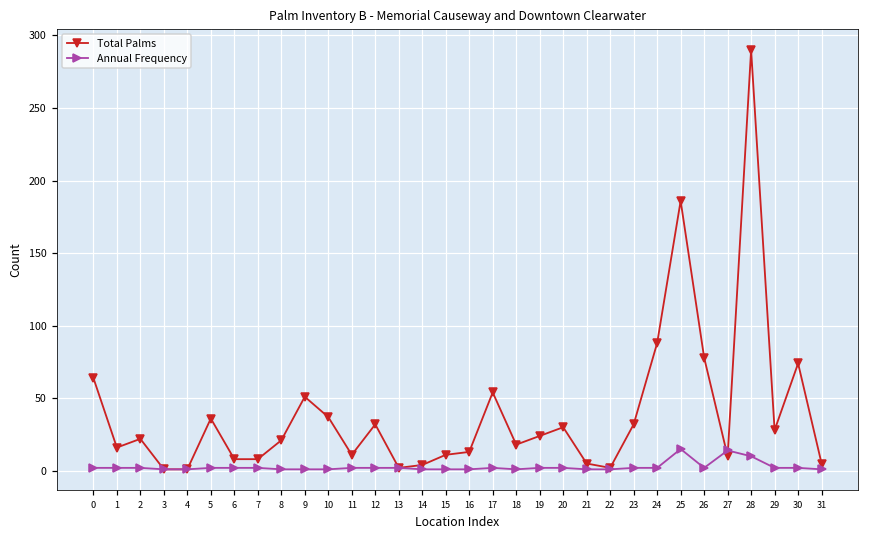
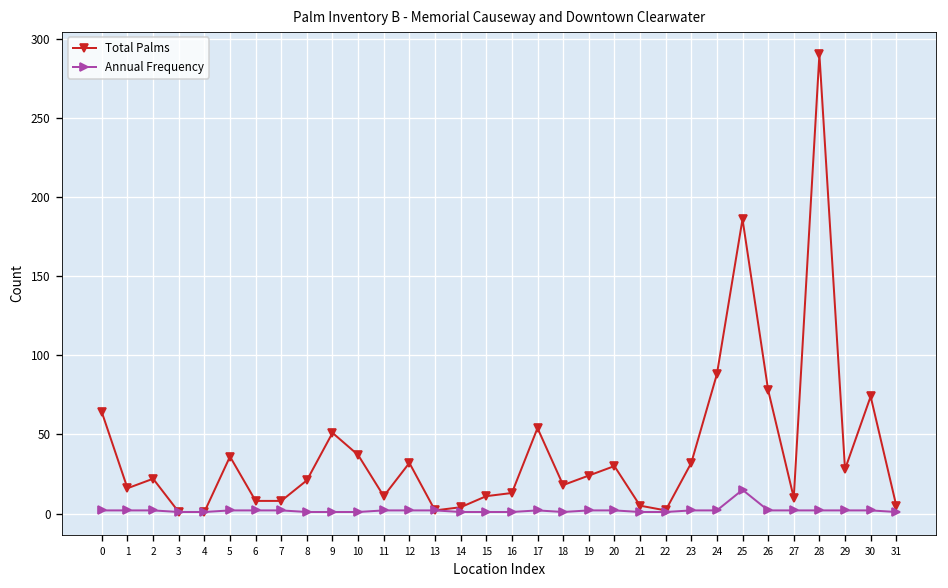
  {
    "Total Palms": {
      "0": 64,
      "1": 16,
      "2": 22,
      "5": 36,
      "6": 8,
      "7": 8,
      "8": 21,
      "9": 51,
      "10": 37,
      "11": 11,
      "12": 32,
      "14": 4,
      "15": 11,
      "16": 13,
      "17": 54,
      "18": 18,
      "19": 24,
      "20": 30,
      "21": 5,
      "23": 32,
      "24": 88,
      "25": 186,
      "26": 78,
      "27": 10,
      "28": 290,
      "29": 28,
      "30": 74,
      "31": 5
    },
    "Annual Frequency": {
      "0": 2,
      "1": 2,
      "2": 2,
      "5": 2,
      "6": 2,
      "7": 2,
      "8": 1,
      "9": 1,
      "10": 1,
      "11": 2,
      "12": 2,
      "14": 1,
      "15": 1,
      "16": 1,
      "17": 2,
      "18": 1,
      "19": 2,
      "20": 2,
      "21": 1,
      "23": 2,
      "24": 2,
      "25": 15,
      "26": 2,
-     "27": 14,
-     "28": 10,
+     "27": 2,
+     "28": 2,
      "29": 2,
      "30": 2,
      "31": 1
    }
  }
